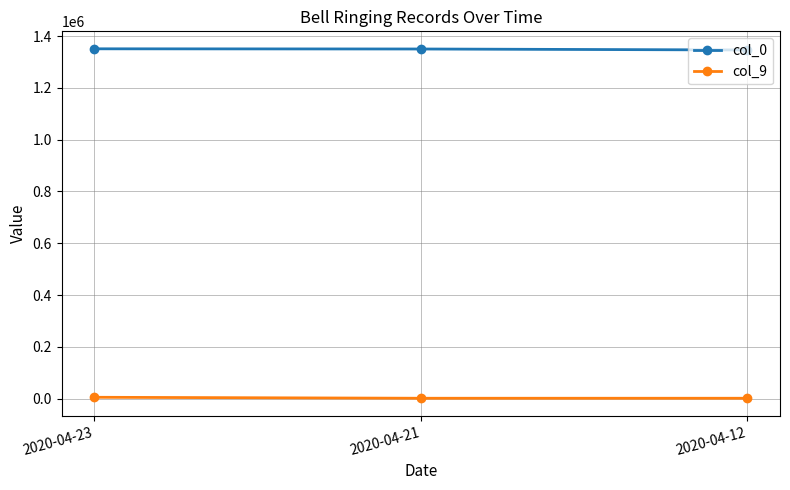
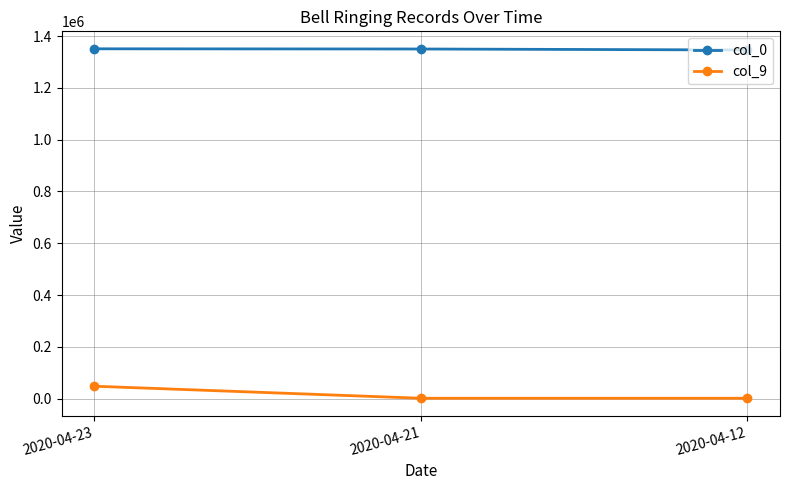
  {
    "col_0": {
      "2020-04-23": 1350000,
      "2020-04-21": 1350000
    },
    "col_9": {
-     "2020-04-23": 10000,
+     "2020-04-23": 50000,
      "2020-04-21": 0,
      "2020-04-12": 0
    }
  }
